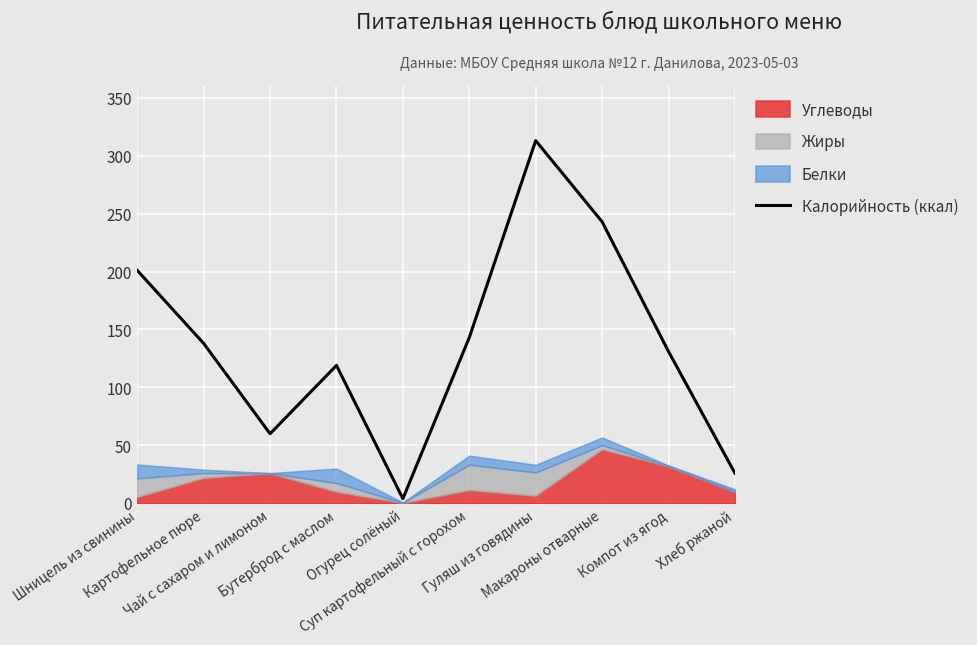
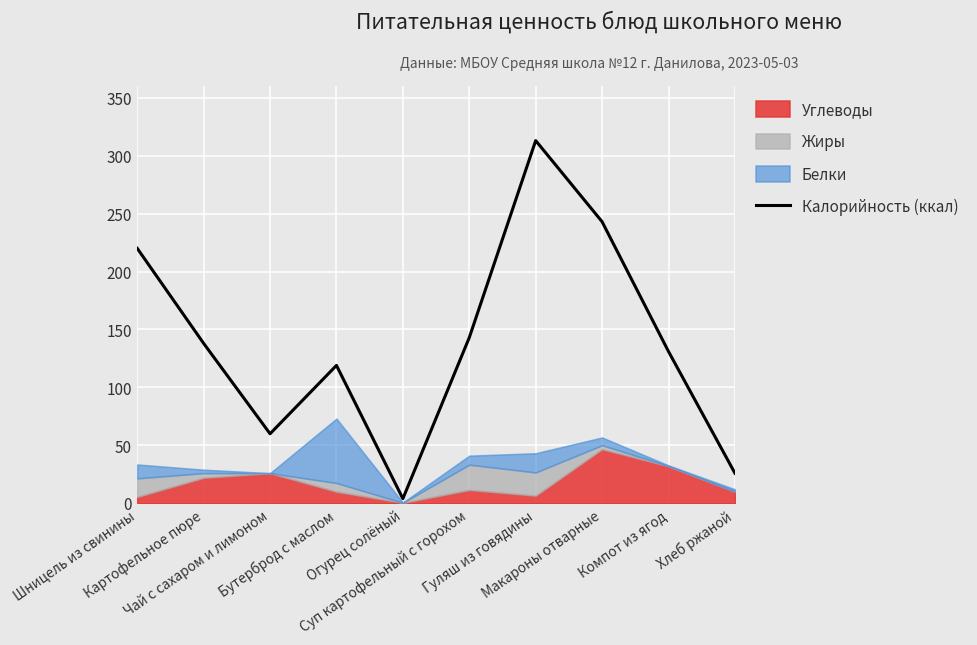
  {
    "Калорийность (ккал)": {
-     "Шницель из свинины": 201,
+     "Шницель из свинины": 220,
      "Картофельное пюре": 138,
      "Чай с сахаром и лимоном": 60,
      "Бутерброд с маслом": 119,
      "Огурец солёный": 4,
      "Суп картофельный с горохом": 143,
      "Гуляш из говядины": 313,
      "Макароны отварные": 243,
      "Компот из ягод": 131,
      "Хлеб ржаной": 26
    },
    "Углеводы": {
      "Шницель из свинины": 6,
      "Картофельное пюре": 22,
      "Бутерброд с маслом": 10,
      "Суп картофельный с горохом": 12,
      "Гуляш из говядины": 7,
      "Макароны отварные": 47
    },
    "Жиры": {
      "Шницель из свинины": 16,
      "Картофельное пюре": 4,
      "Бутерброд с маслом": 8,
      "Суп картофельный с горохом": 22,
      "Гуляш из говядины": 20,
      "Макароны отварные": 3
    },
    "Белки": {
      "Шницель из свинины": 12,
      "Картофельное пюре": 3,
-     "Бутерброд с маслом": 13,
+     "Бутерброд с маслом": 56,
      "Суп картофельный с горохом": 8,
-     "Гуляш из говядины": 7,
+     "Гуляш из говядины": 17,
      "Макароны отварные": 7
    }
  }
